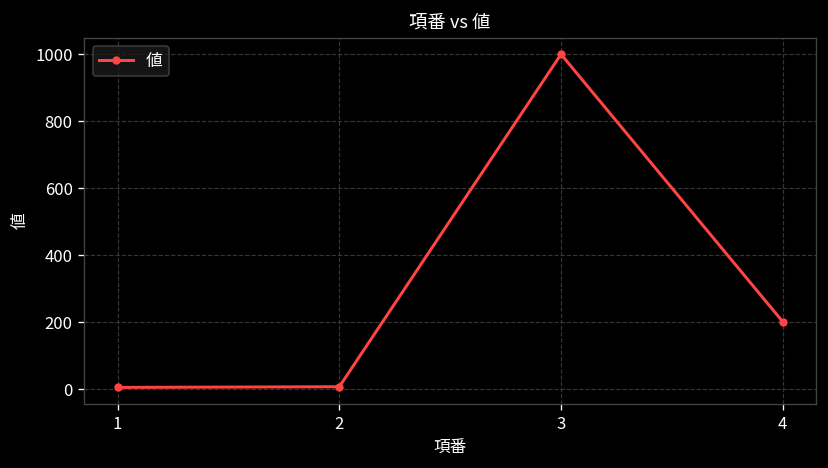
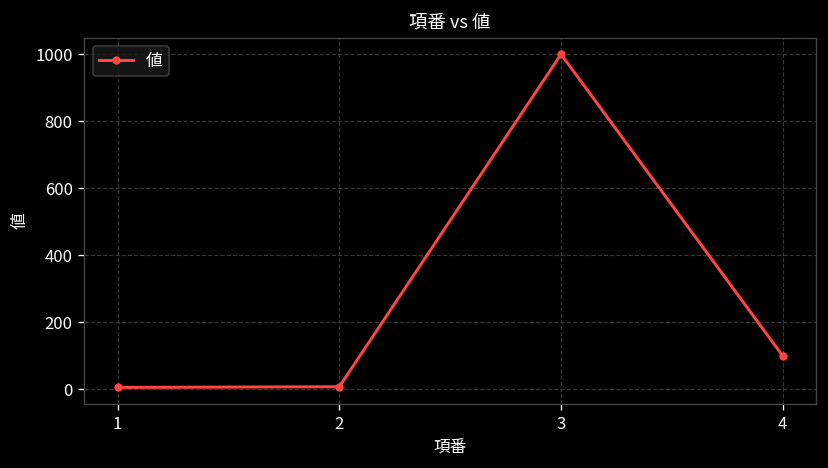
  {
    "1": 10,
    "2": 10,
    "3": 1000,
-   "4": 200
+   "4": 100
  }
